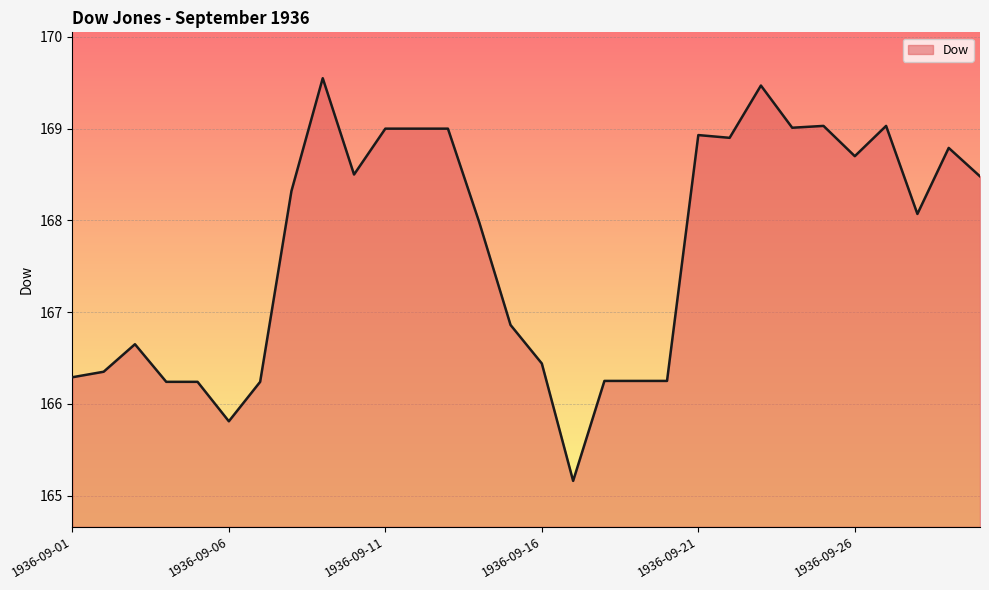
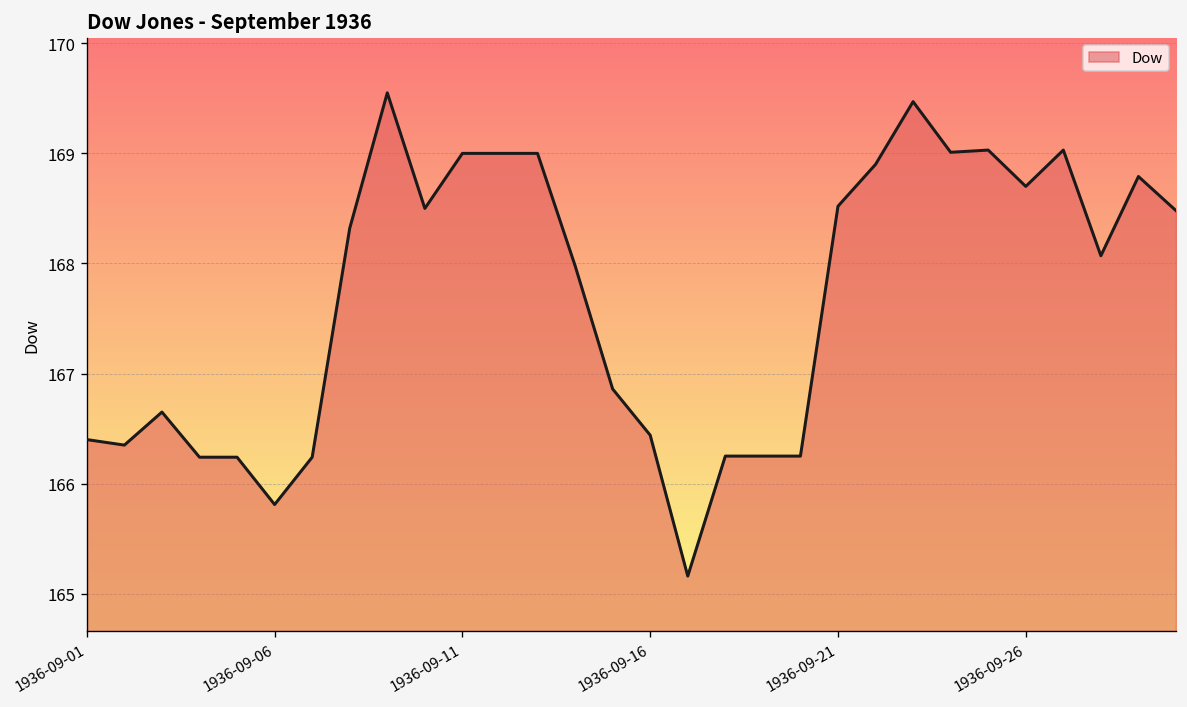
  {
-   "1936-09-01": 166.3,
+   "1936-09-01": 166.4,
    "1936-09-06": 165.8,
    "1936-09-11": 169.0,
    "1936-09-16": 166.4,
-   "1936-09-21": 168.9,
+   "1936-09-21": 168.5,
    "1936-09-26": 168.7
  }
